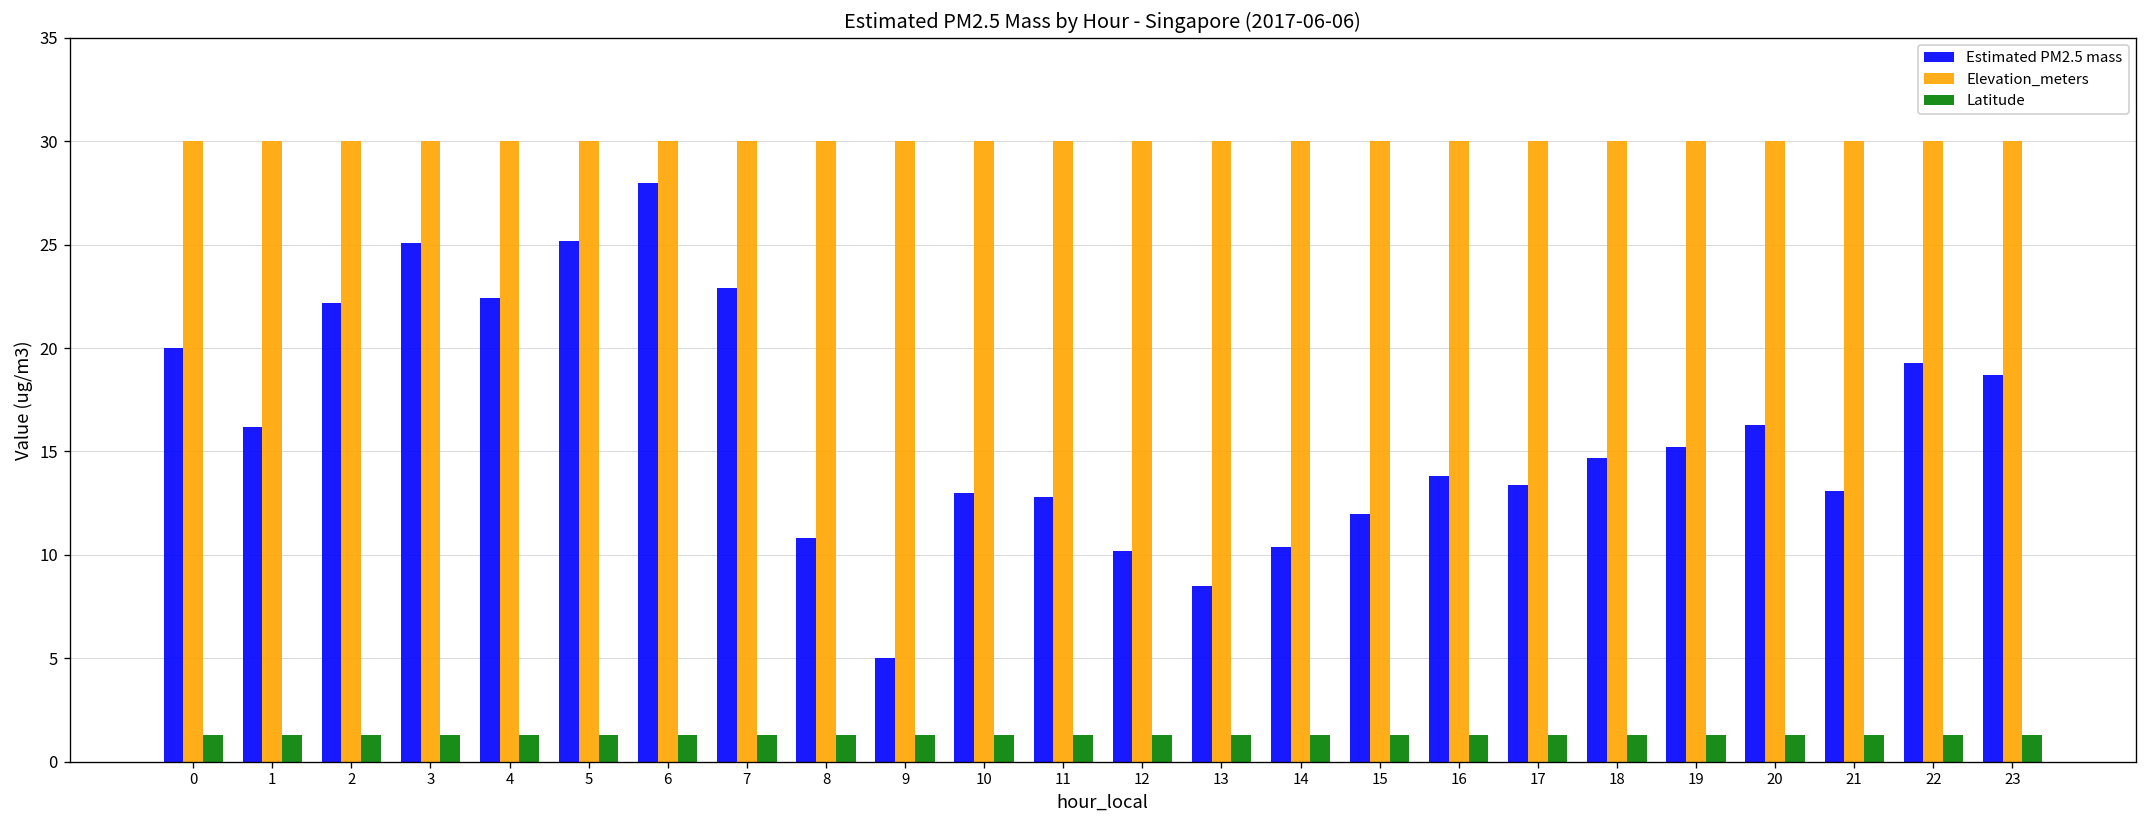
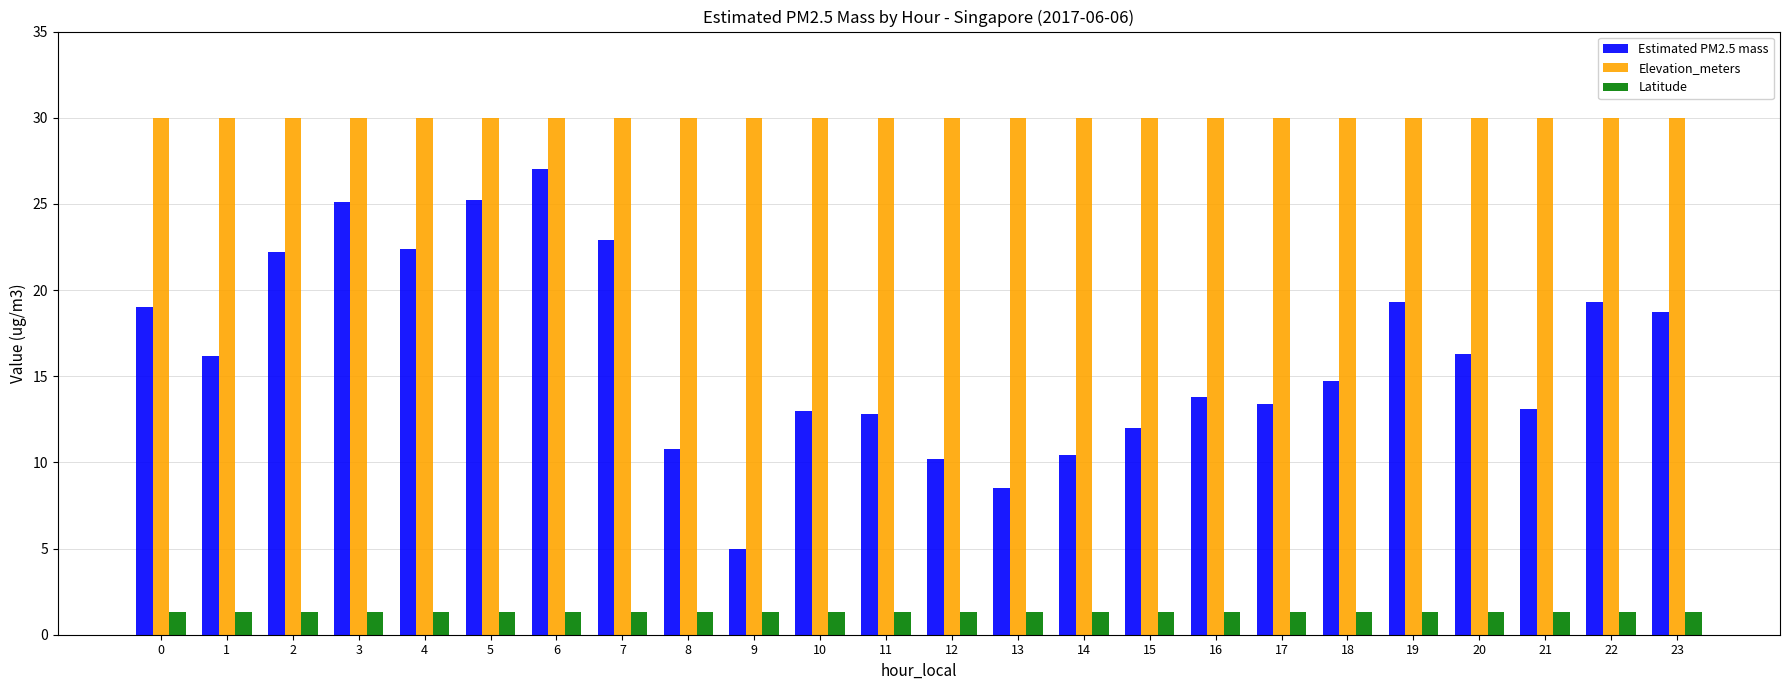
  {
    "Estimated PM2.5 mass": {
-     "0": 20,
+     "0": 19,
      "1": 16.2,
      "2": 22.2,
      "3": 25.1,
      "4": 22.4,
      "5": 25.2,
-     "6": 28,
+     "6": 27,
      "7": 22.9,
      "8": 10.8,
      "9": 5.0,
      "10": 13.0,
      "11": 12.8,
      "12": 10.2,
      "13": 8.5,
      "14": 10.4,
      "15": 12.0,
      "16": 13.8,
      "17": 13.4,
      "18": 14.7,
-     "19": 15.2,
+     "19": 19.3,
      "20": 16.3,
      "21": 13.1,
      "22": 19.3,
      "23": 18.7
    },
    "Elevation_meters": {
      "0": 30.0,
      "1": 30.0,
      "2": 30.0,
      "3": 30.0,
      "4": 30.0,
      "5": 30.0,
      "6": 30.0,
      "7": 30.0,
      "8": 30.0,
      "9": 30.0,
      "10": 30.0,
      "11": 30.0,
      "12": 30.0,
      "13": 30.0,
      "14": 30.0,
      "15": 30.0,
      "16": 30.0,
      "17": 30.0,
      "18": 30.0,
      "19": 30.0,
      "20": 30.0,
      "21": 30.0,
      "22": 30.0,
      "23": 30.0
    },
    "Latitude": {
      "0": 1.3,
      "1": 1.3,
      "2": 1.3,
      "3": 1.3,
      "4": 1.3,
      "5": 1.3,
      "6": 1.3,
      "7": 1.3,
      "8": 1.3,
      "9": 1.3,
      "10": 1.3,
      "11": 1.3,
      "12": 1.3,
      "13": 1.3,
      "14": 1.3,
      "15": 1.3,
      "16": 1.3,
      "17": 1.3,
      "18": 1.3,
      "19": 1.3,
      "20": 1.3,
      "21": 1.3,
      "22": 1.3,
      "23": 1.3
    }
  }
